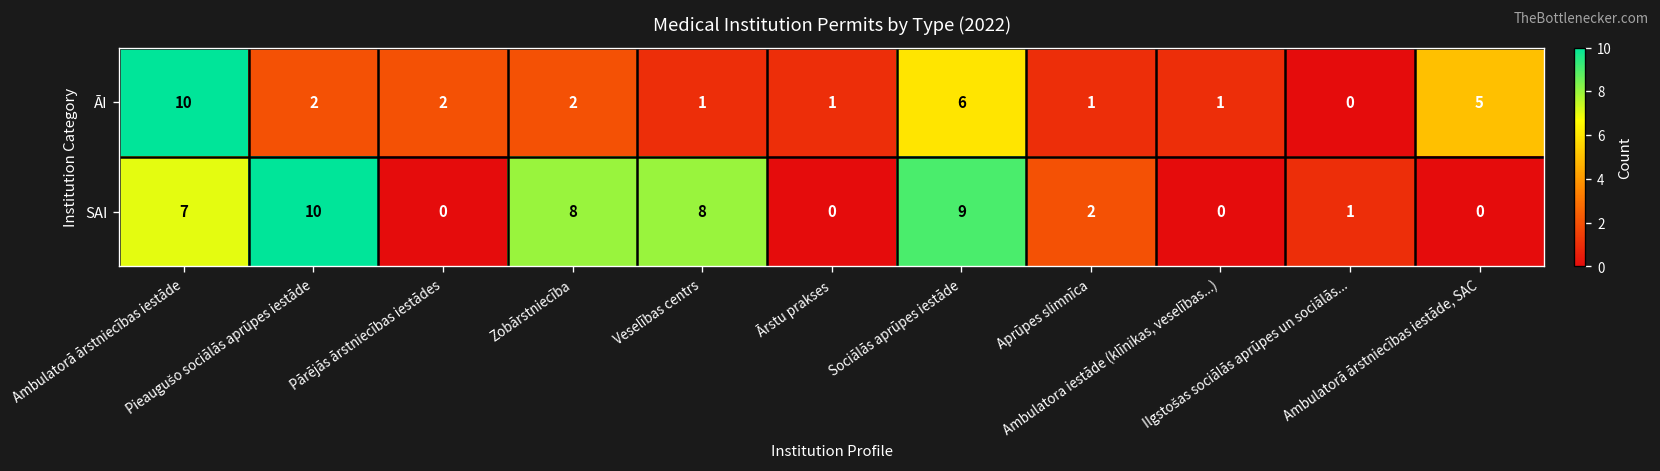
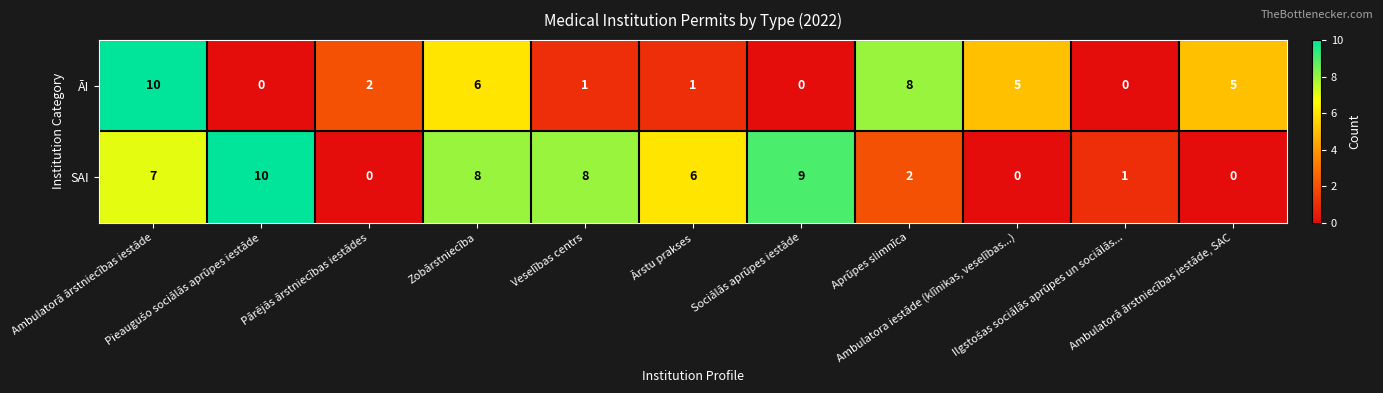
  {
    "ĀI": {
      "Ambulatorā ārstniecības iestāde": 10,
-     "Pieaugušo sociālās aprūpes iestāde": 2,
+     "Pieaugušo sociālās aprūpes iestāde": 0,
      "Pārējās ārstniecības iestādes": 2,
-     "Zobārstniecība": 2,
+     "Zobārstniecība": 6,
      "Veselības centrs": 1,
      "Ārstu prakses": 1,
-     "Sociālās aprūpes iestāde": 6,
-     "Aprūpes slimnīca": 1,
-     "Ambulatora iestāde (klīnikas, veselības...)": 1,
+     "Sociālās aprūpes iestāde": 0,
+     "Aprūpes slimnīca": 8,
+     "Ambulatora iestāde (klīnikas, veselības...)": 5,
      "Ilgstošas sociālās aprūpes un sociālās...": 0,
      "Ambulatorā ārstniecības iestāde, SAC": 5
    },
    "SAI": {
      "Ambulatorā ārstniecības iestāde": 7,
      "Pieaugušo sociālās aprūpes iestāde": 10,
      "Pārējās ārstniecības iestādes": 0,
      "Zobārstniecība": 8,
      "Veselības centrs": 8,
-     "Ārstu prakses": 0,
+     "Ārstu prakses": 6,
      "Sociālās aprūpes iestāde": 9,
      "Aprūpes slimnīca": 2,
      "Ambulatora iestāde (klīnikas, veselības...)": 0,
      "Ilgstošas sociālās aprūpes un sociālās...": 1,
      "Ambulatorā ārstniecības iestāde, SAC": 0
    }
  }
